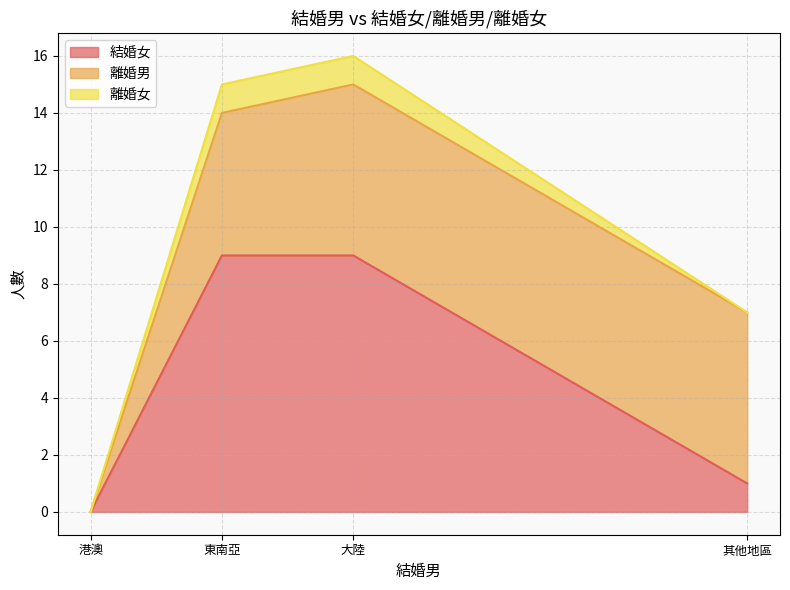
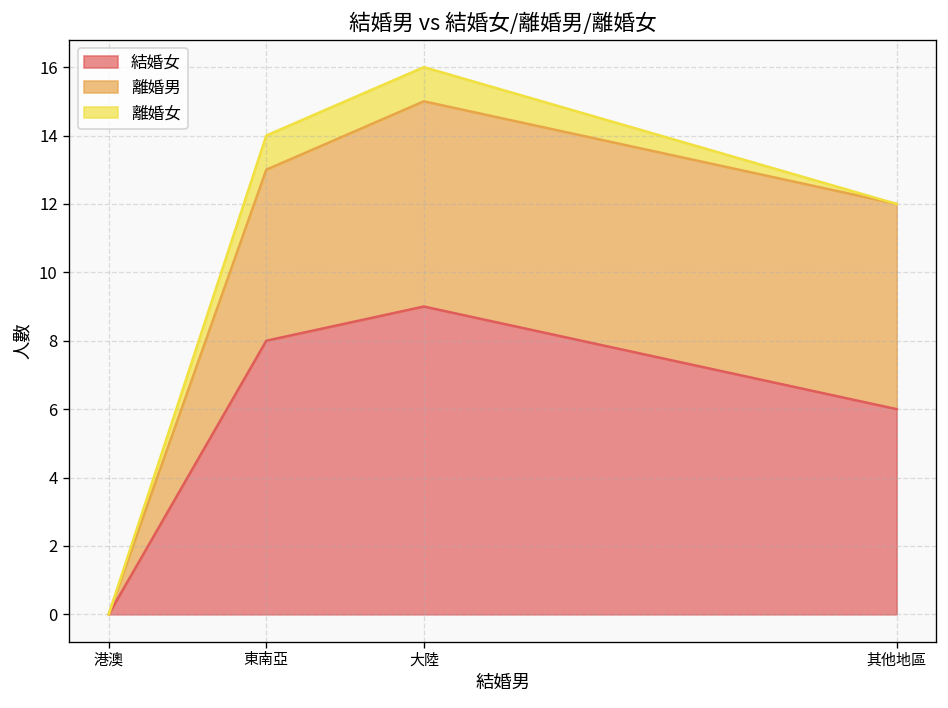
  {
    "結婚女": {
-     "東南亞": 9,
+     "東南亞": 8,
      "大陸": 9,
-     "其他地區": 1
+     "其他地區": 6
    },
    "離婚男": {
      "東南亞": 5,
      "大陸": 6
    },
    "離婚女": {
      "東南亞": 1,
      "大陸": 1
    }
  }
